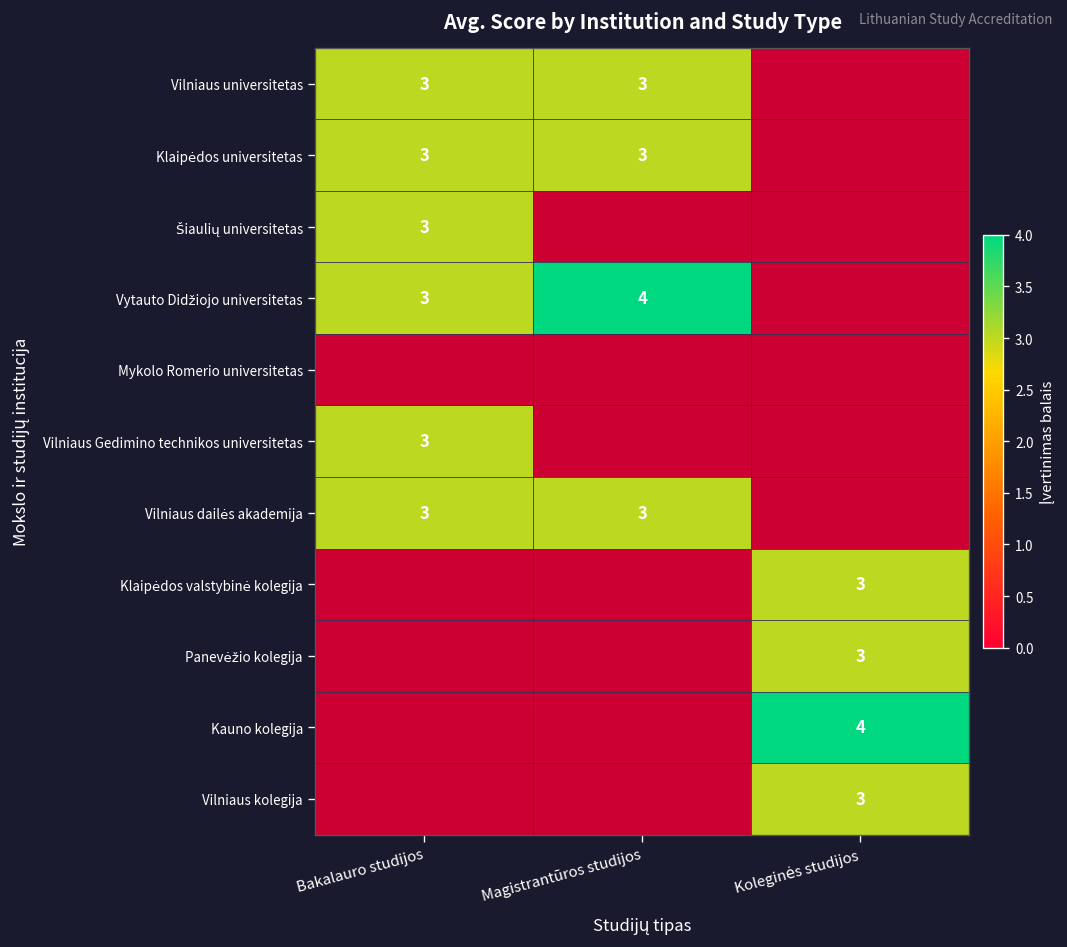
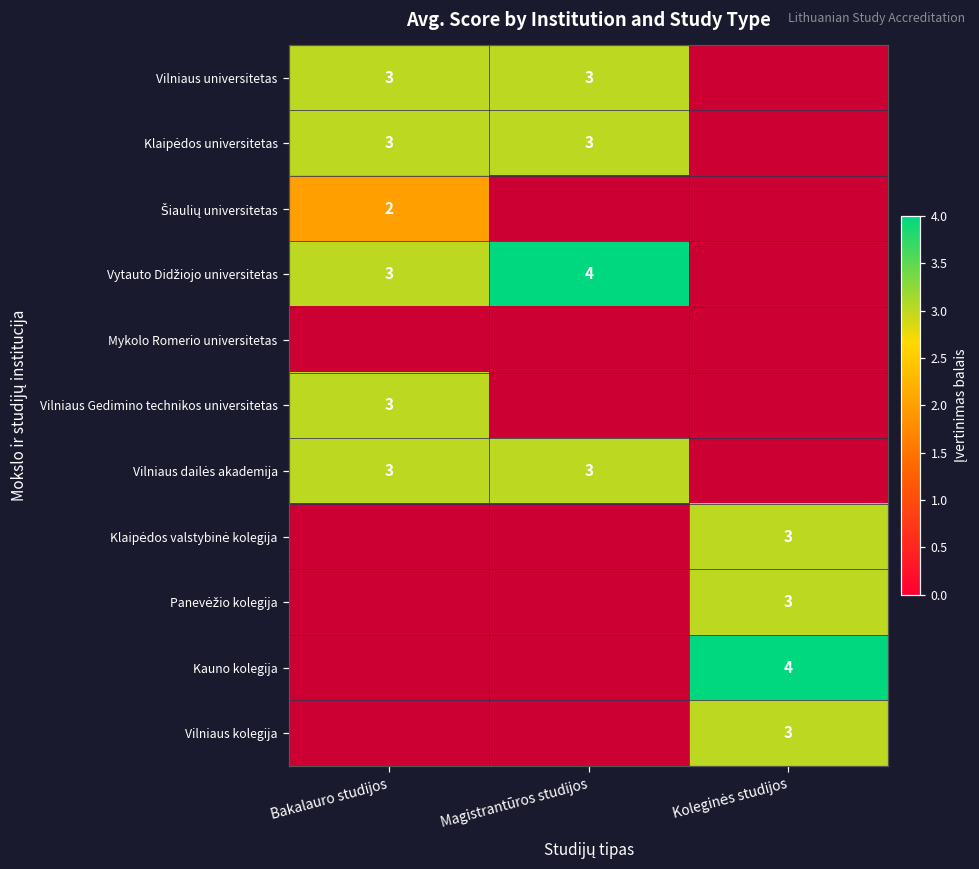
  {
    "Vilniaus universitetas": {
      "Bakalauro studijos": 3,
      "Magistrantūros studijos": 3
    },
    "Klaipėdos universitetas": {
      "Bakalauro studijos": 3,
      "Magistrantūros studijos": 3
    },
    "Šiaulių universitetas": {
-     "Bakalauro studijos": 3
+     "Bakalauro studijos": 2
    },
    "Vytauto Didžiojo universitetas": {
      "Bakalauro studijos": 3,
      "Magistrantūros studijos": 4
    },
    "Vilniaus Gedimino technikos universitetas": {
      "Bakalauro studijos": 3
    },
    "Vilniaus dailės akademija": {
      "Bakalauro studijos": 3,
      "Magistrantūros studijos": 3
    },
    "Klaipėdos valstybinė kolegija": {
      "Koleginės studijos": 3
    },
    "Panevėžio kolegija": {
      "Koleginės studijos": 3
    },
    "Kauno kolegija": {
      "Koleginės studijos": 4
    },
    "Vilniaus kolegija": {
      "Koleginės studijos": 3
    }
  }
